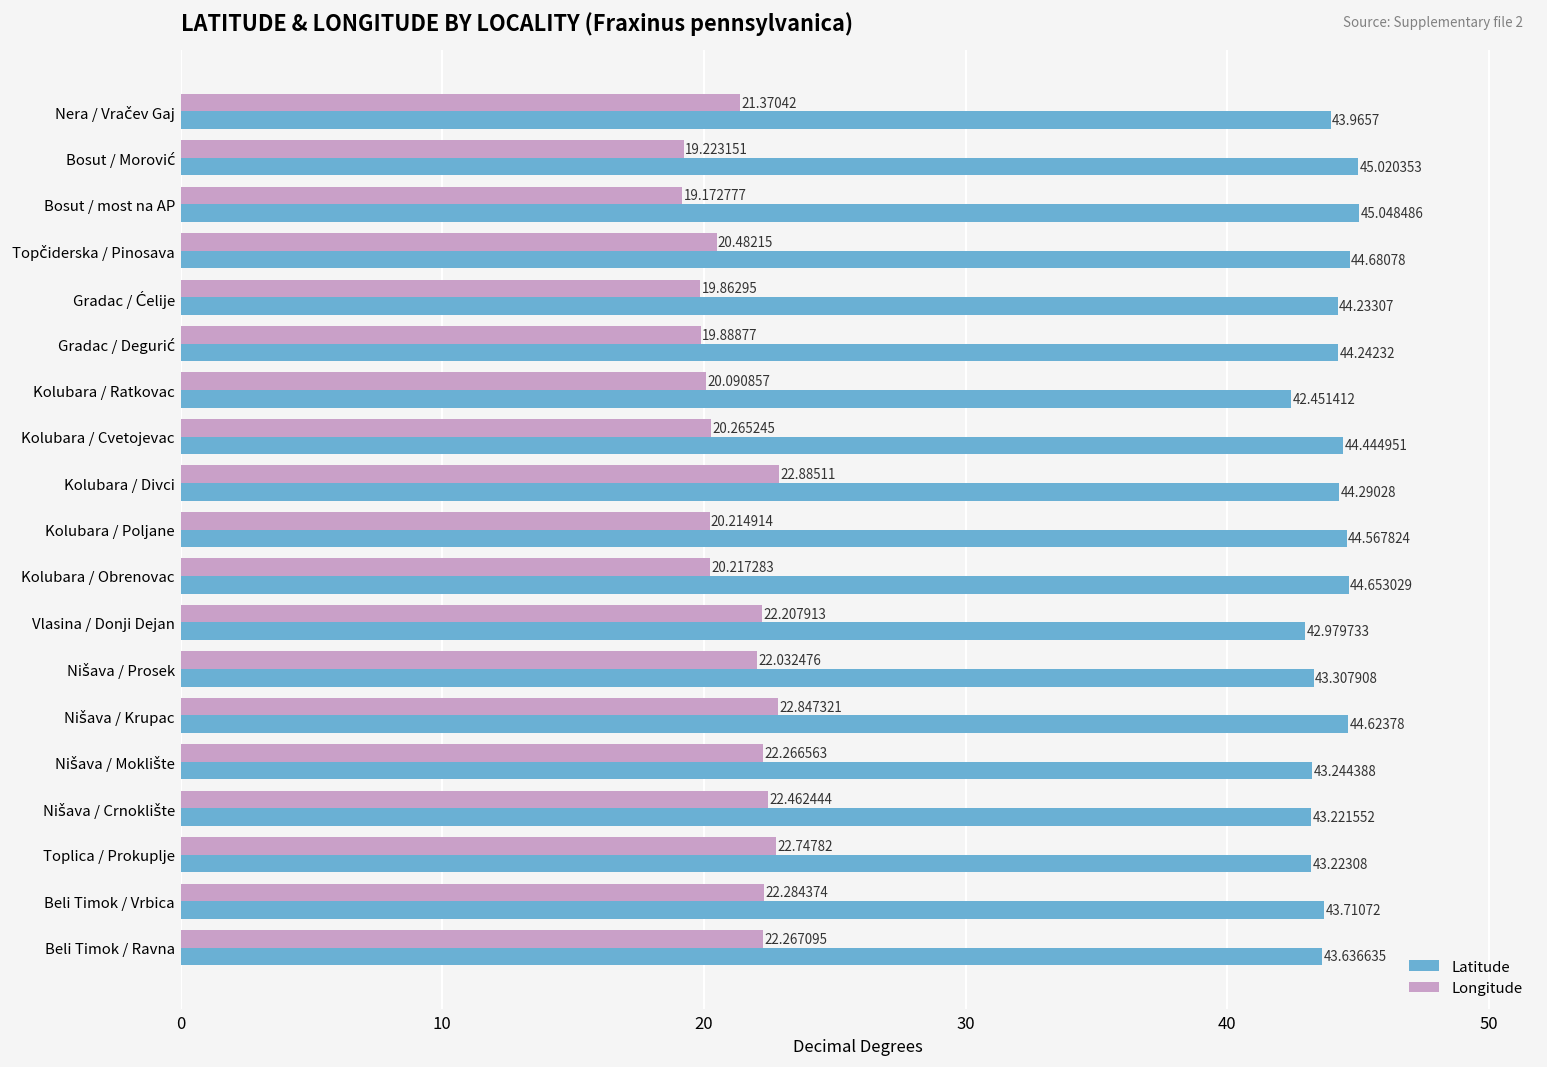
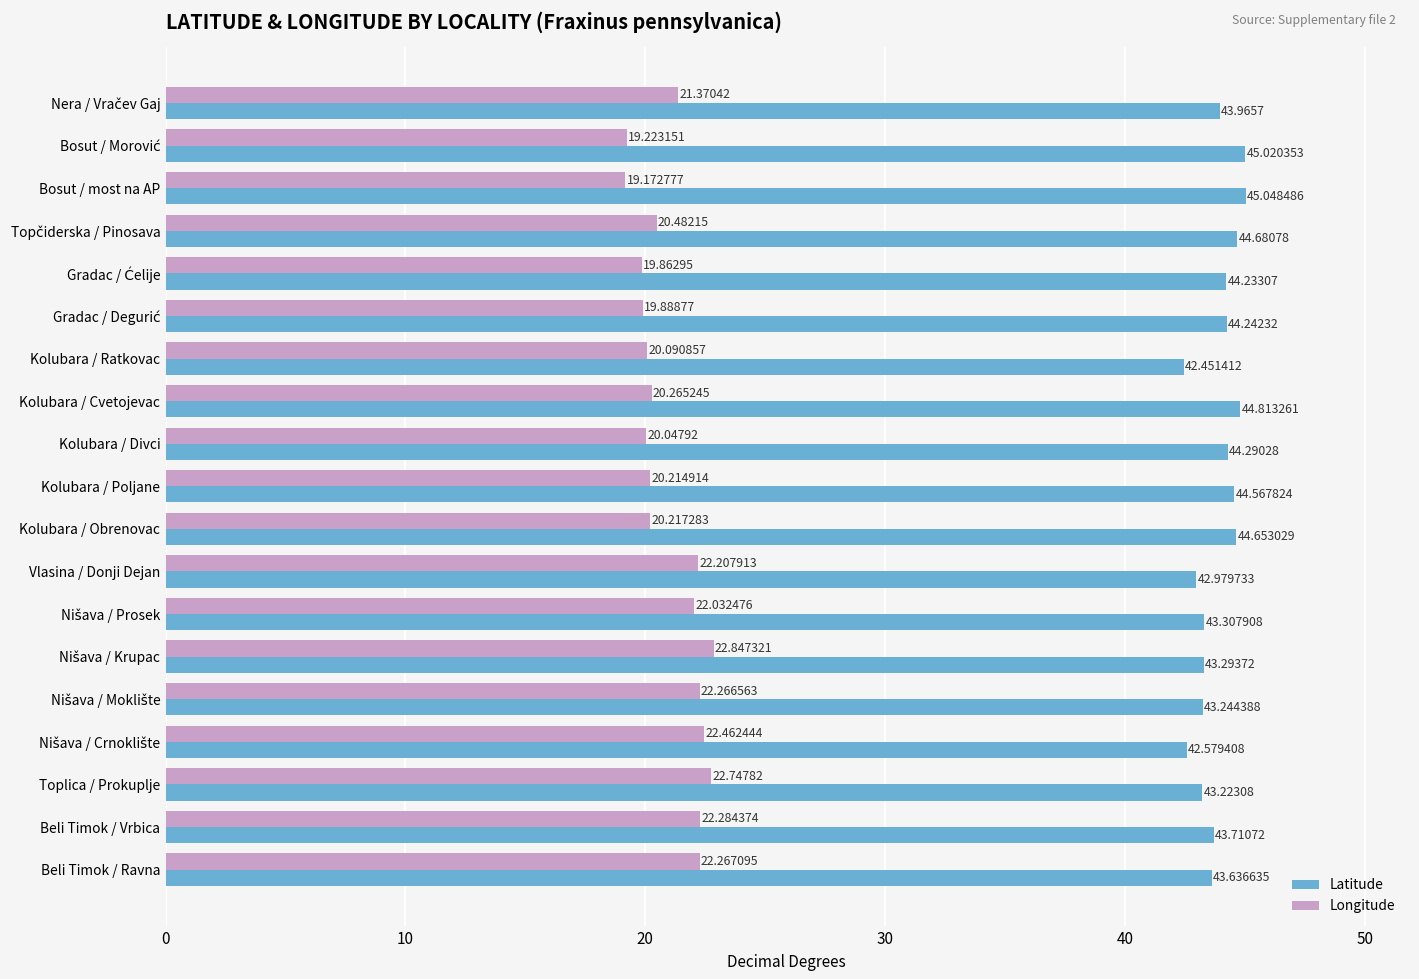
  {
    "Latitude": {
      "Nera / Vračev Gaj": 43.9657,
      "Bosut / Morović": 45.020353,
      "Bosut / most na AP": 45.048486,
      "Topčiderska / Pinosava": 44.68078,
      "Gradac / Ćelije": 44.23307,
      "Gradac / Degurić": 44.24232,
      "Kolubara / Ratkovac": 42.451412,
-     "Kolubara / Cvetojevac": 44.444951,
+     "Kolubara / Cvetojevac": 44.813261,
      "Kolubara / Divci": 44.29028,
      "Kolubara / Poljane": 44.567824,
      "Kolubara / Obrenovac": 44.653029,
      "Vlasina / Donji Dejan": 42.979733,
      "Nišava / Prosek": 43.307908,
-     "Nišava / Krupac": 44.62378,
+     "Nišava / Krupac": 43.29372,
      "Nišava / Moklište": 43.244388,
-     "Nišava / Crnoklište": 43.221552,
+     "Nišava / Crnoklište": 42.579408,
      "Toplica / Prokuplje": 43.22308,
      "Beli Timok / Vrbica": 43.71072,
      "Beli Timok / Ravna": 43.636635
    },
    "Longitude": {
      "Nera / Vračev Gaj": 21.37042,
      "Bosut / Morović": 19.223151,
      "Bosut / most na AP": 19.172777,
      "Topčiderska / Pinosava": 20.48215,
      "Gradac / Ćelije": 19.86295,
      "Gradac / Degurić": 19.88877,
      "Kolubara / Ratkovac": 20.090857,
      "Kolubara / Cvetojevac": 20.265245,
-     "Kolubara / Divci": 22.88511,
+     "Kolubara / Divci": 20.04792,
      "Kolubara / Poljane": 20.214914,
      "Kolubara / Obrenovac": 20.217283,
      "Vlasina / Donji Dejan": 22.207913,
      "Nišava / Prosek": 22.032476,
      "Nišava / Krupac": 22.847321,
      "Nišava / Moklište": 22.266563,
      "Nišava / Crnoklište": 22.462444,
      "Toplica / Prokuplje": 22.74782,
      "Beli Timok / Vrbica": 22.284374,
      "Beli Timok / Ravna": 22.267095
    }
  }
